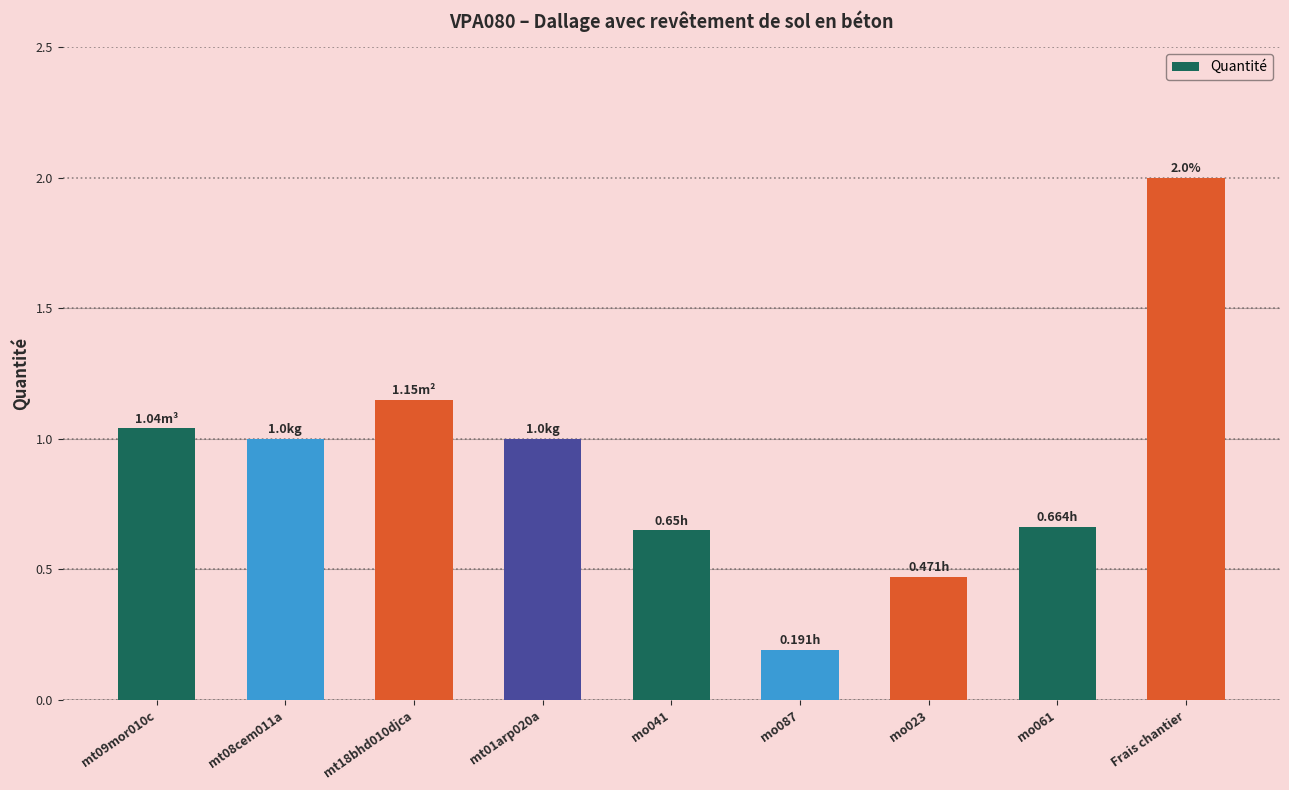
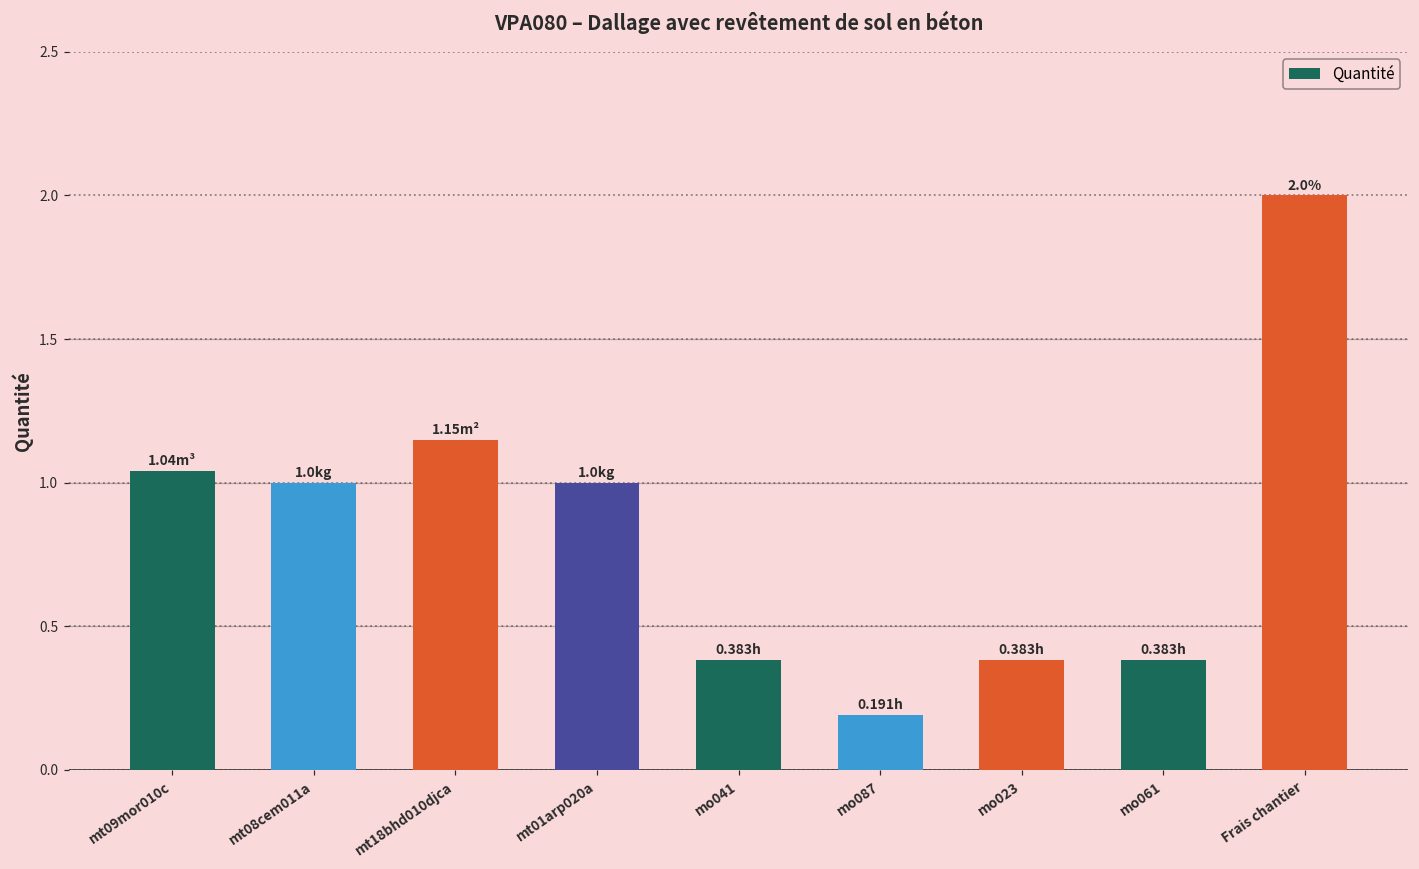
  {
    "mt09mor010c": "1.04m³",
    "mt08cem011a": "1.0",
    "mt18bhd010djca": "1.15m²",
    "mt01arp020a": "1.0",
-   "mo041": "0.65h",
+   "mo041": "0.383h",
    "mo087": "0.191h",
-   "mo023": "0.471h",
-   "mo061": "0.664h",
+   "mo023": "0.383h",
+   "mo061": "0.383h",
    "Frais chantier": "2.0%"
  }
